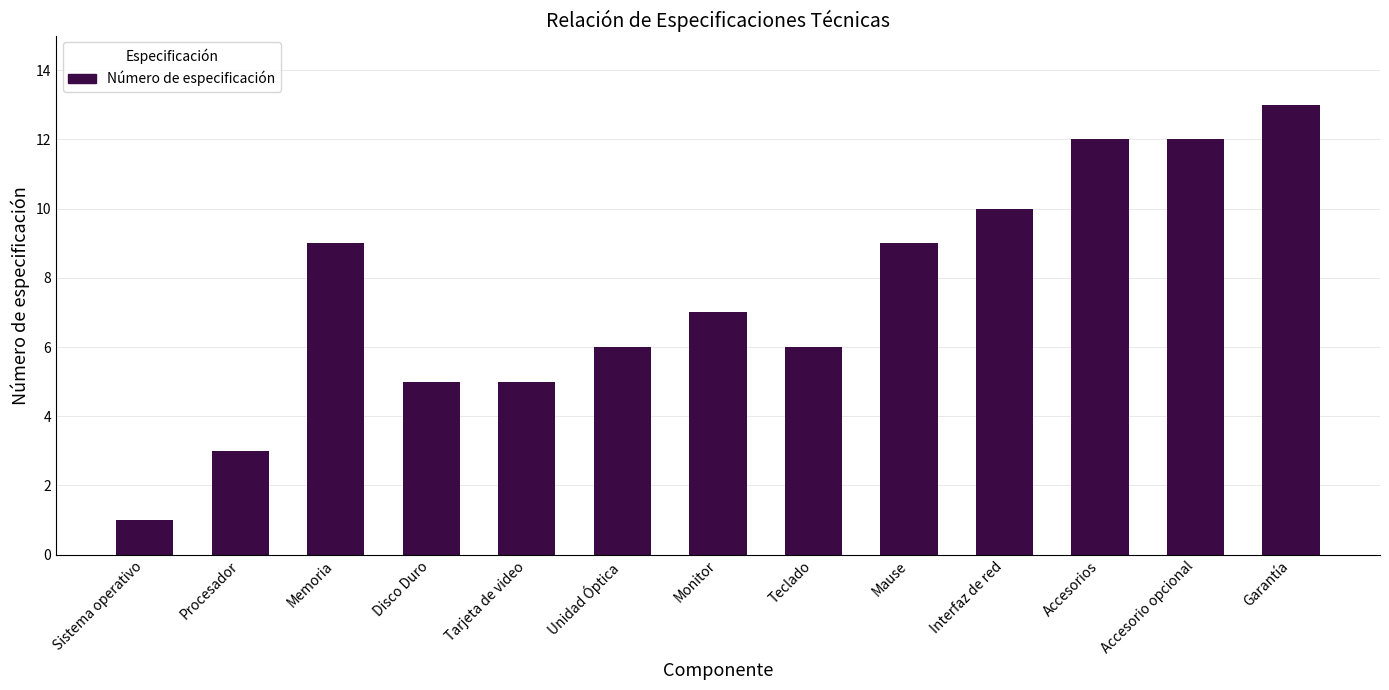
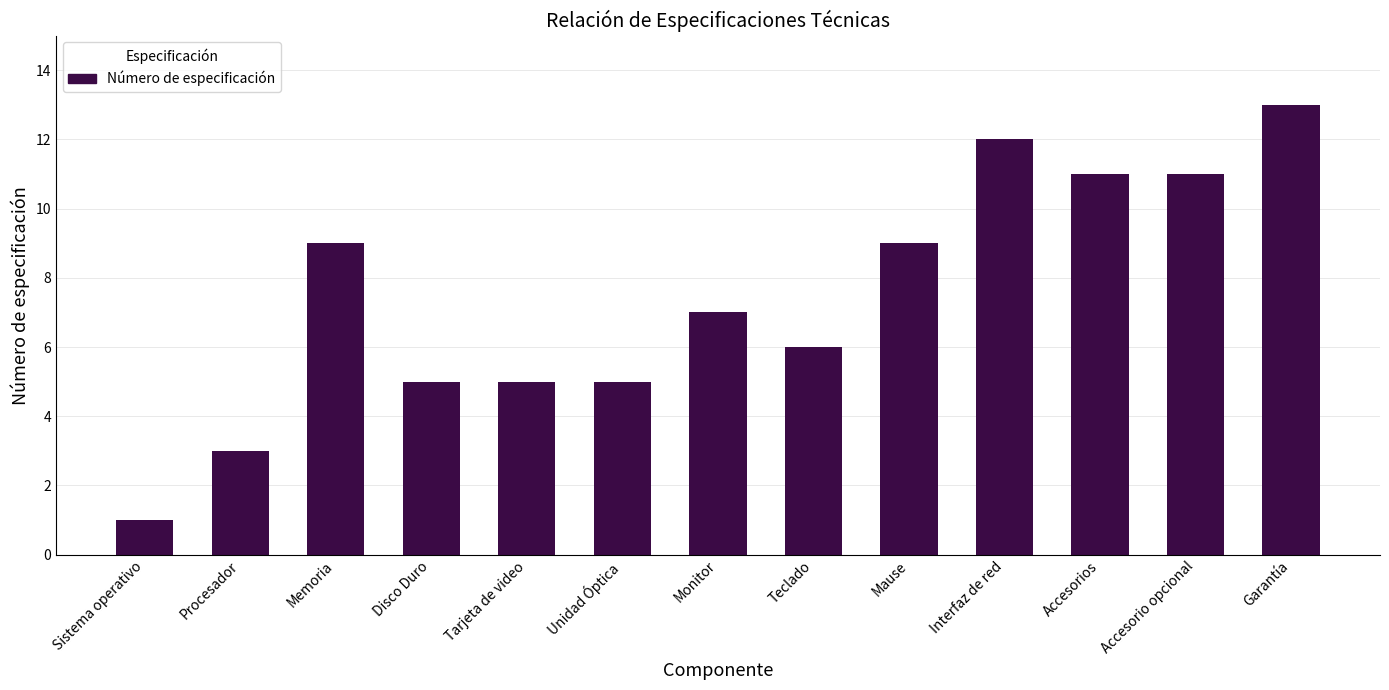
  {
    "Sistema operativo": 1,
    "Procesador": 3,
    "Memoria": 9,
    "Disco Duro": 5,
    "Tarjeta de video": 5,
-   "Unidad Óptica": 6,
+   "Unidad Óptica": 5,
    "Monitor": 7,
    "Teclado": 6,
    "Mause": 9,
-   "Interfaz de red": 10,
-   "Accesorios": 12,
-   "Accesorio opcional": 12,
+   "Interfaz de red": 12,
+   "Accesorios": 11,
+   "Accesorio opcional": 11,
    "Garantía": 13
  }
